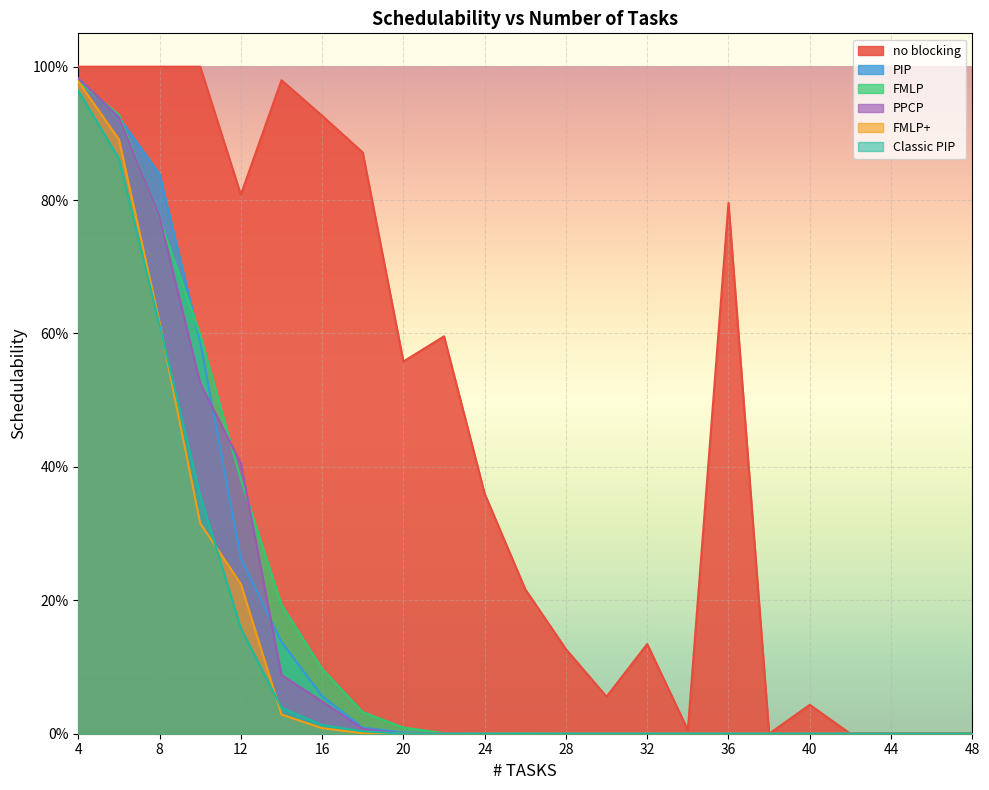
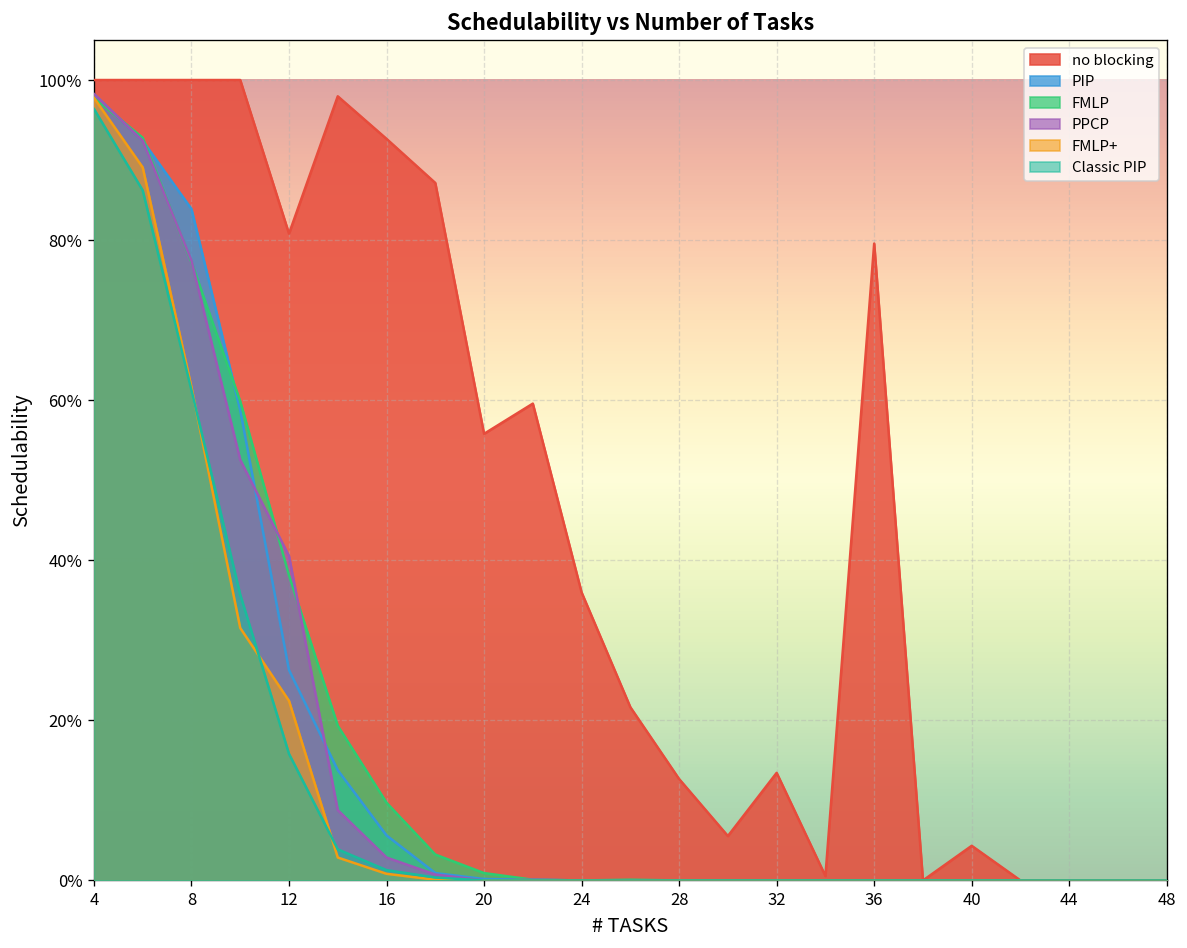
  {
    "no blocking": {
      "4": "100%",
      "8": "100%",
      "12": "81%",
      "16": "93%",
      "20": "56%",
      "24": "36%",
      "28": "13%",
      "32": "13%",
      "36": "80%",
      "40": "4%"
    },
    "PIP": {
      "8": "84%",
      "12": "26%",
      "16": "6%"
    },
    "PPCP": {
      "12": "41%",
-     "16": "5%"
+     "16": "3%"
    },
    "FMLP+": {
      "12": "22%",
      "16": "1%"
    }
  }
